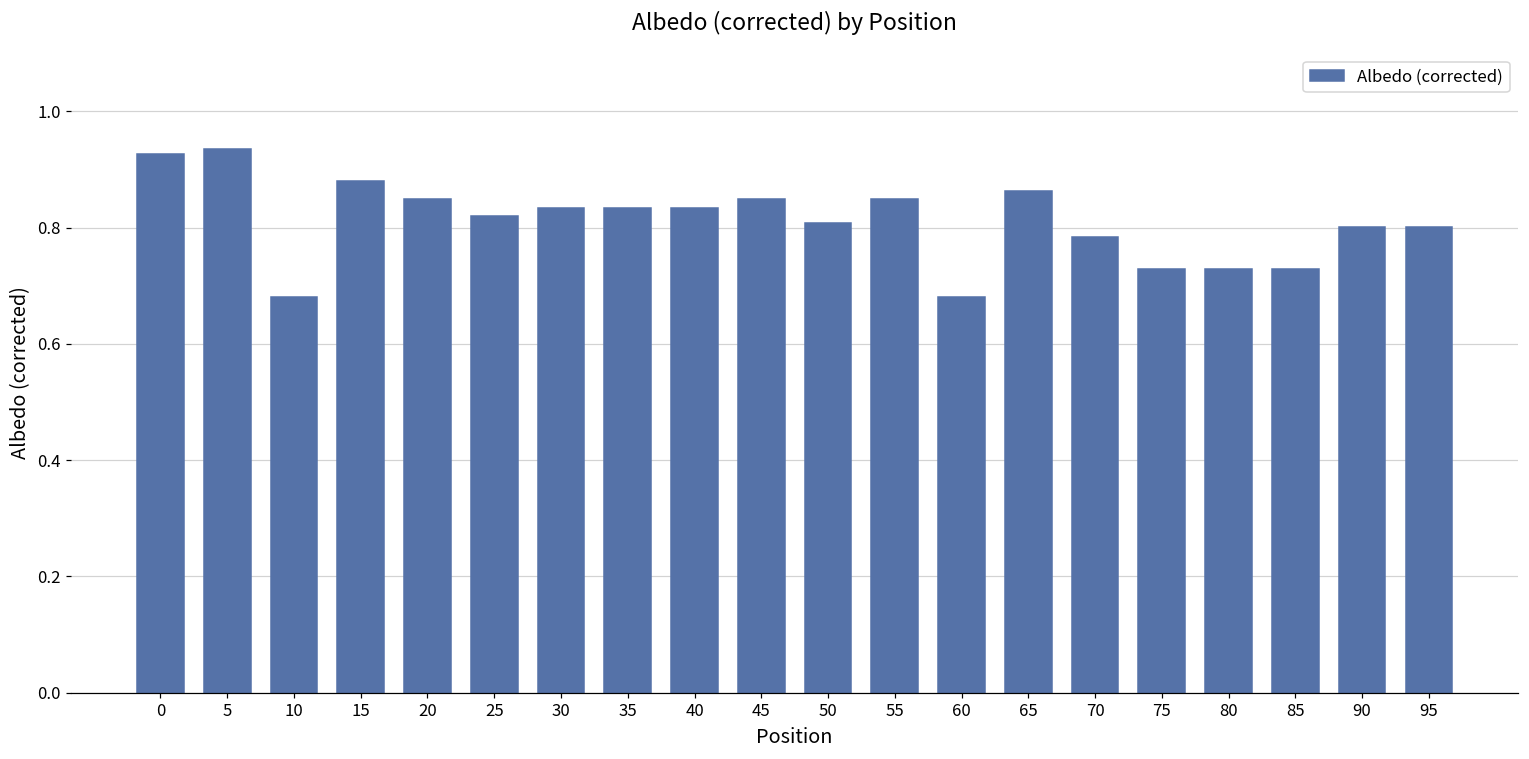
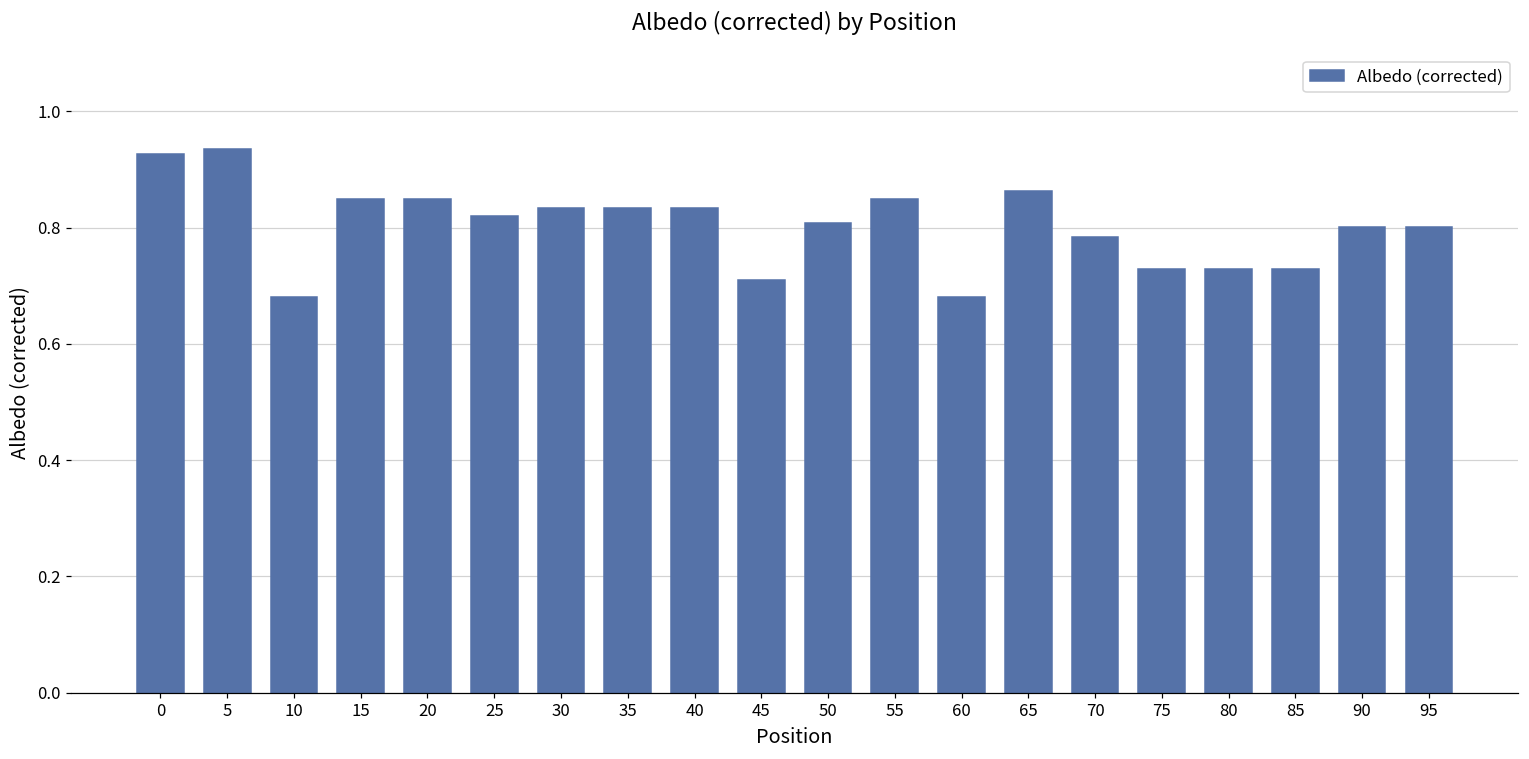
  {
    "0": 0.93,
    "5": 0.93,
    "10": 0.68,
-   "15": 0.88,
+   "15": 0.85,
    "20": 0.85,
    "25": 0.82,
    "30": 0.83,
    "35": 0.83,
    "40": 0.83,
-   "45": 0.85,
+   "45": 0.71,
    "50": 0.81,
    "55": 0.85,
    "60": 0.68,
    "65": 0.86,
    "70": 0.78,
    "75": 0.73,
    "80": 0.73,
    "85": 0.73,
    "90": 0.80,
    "95": 0.80
  }
